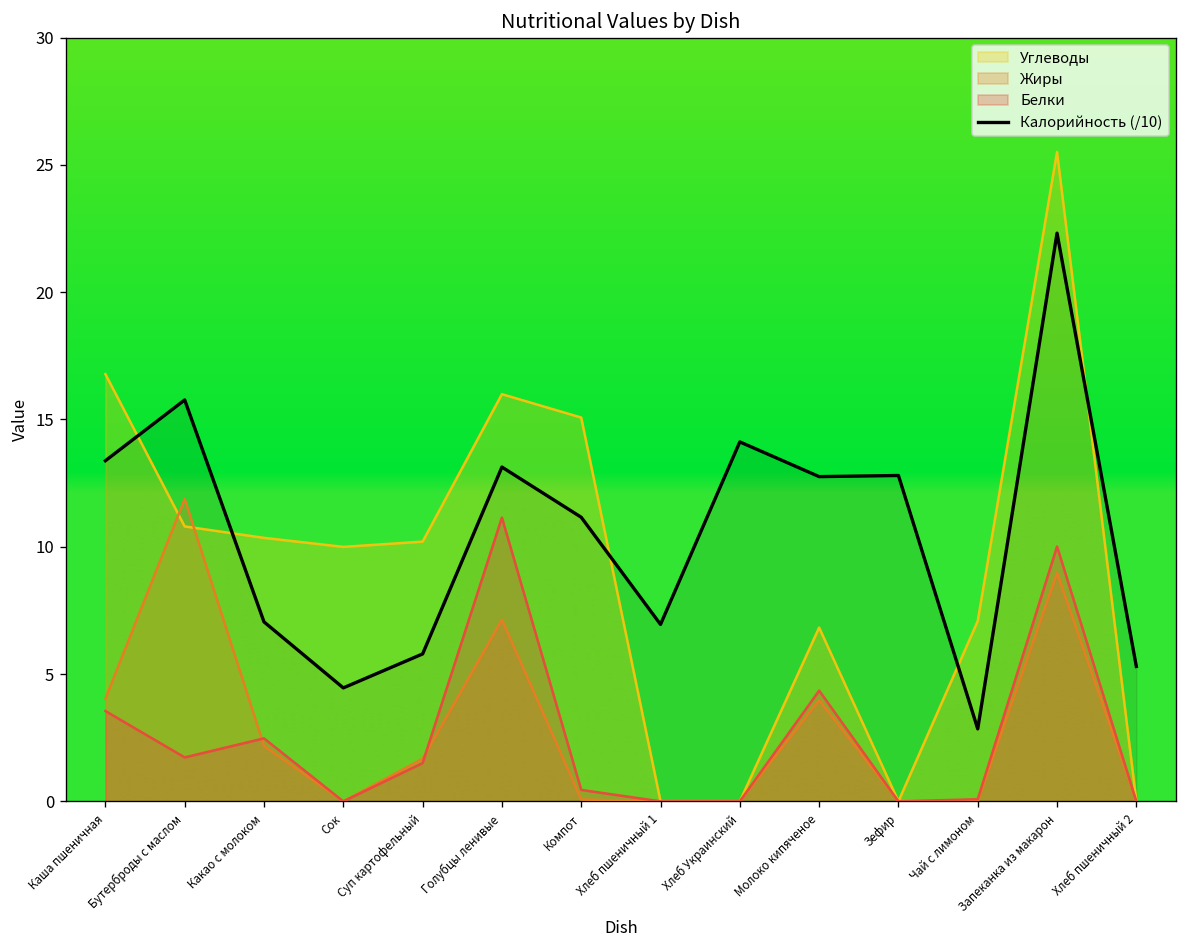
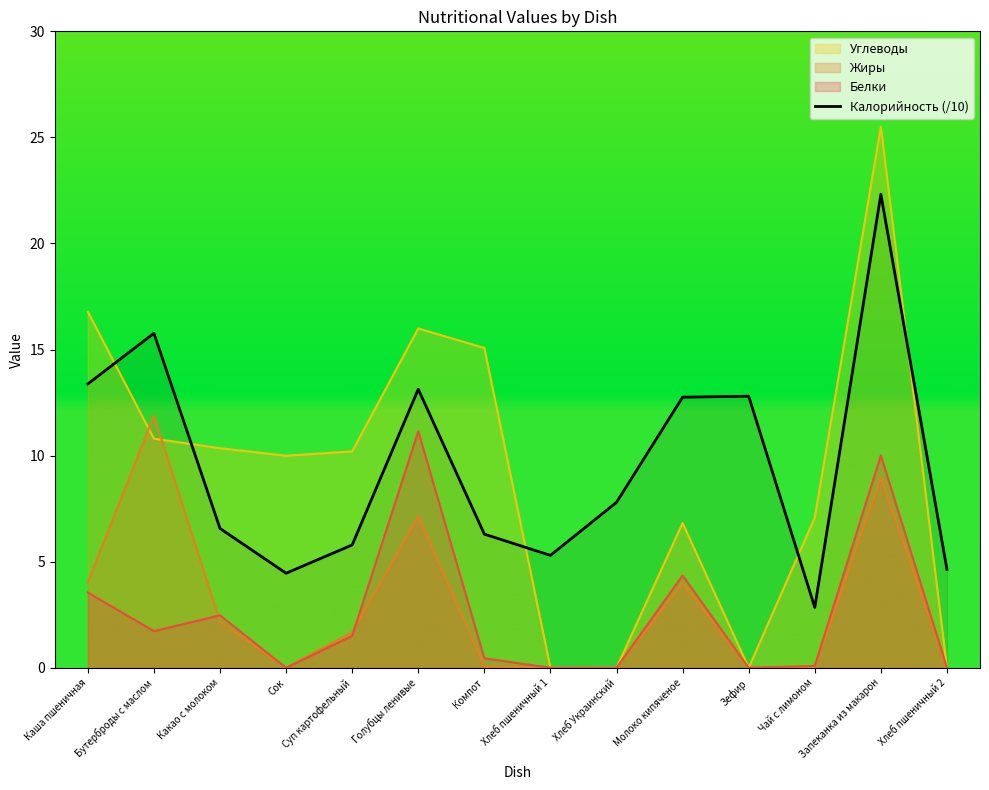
  {
    "Калорийность (/10)": {
      "Каша пшеничная": 13.4,
      "Бутерброды с маслом": 15.8,
-     "Какао с молоком": 7.1,
+     "Какао с молоком": 6.6,
      "Сок": 4.5,
      "Суп картофельный": 5.8,
      "Голубцы ленивые": 13.1,
-     "Компот": 11.2,
-     "Хлеб пшеничный 1": 7.0,
-     "Хлеб Украинский": 14.1,
+     "Компот": 6.3,
+     "Хлеб пшеничный 1": 5.3,
+     "Хлеб Украинский": 7.8,
      "Молоко кипяченое": 12.8,
      "Зефир": 12.8,
      "Чай с лимоном": 2.8,
      "Запеканка из макарон": 22.3,
-     "Хлеб пшеничный 2": 5.3
+     "Хлеб пшеничный 2": 4.6
    }
  }
